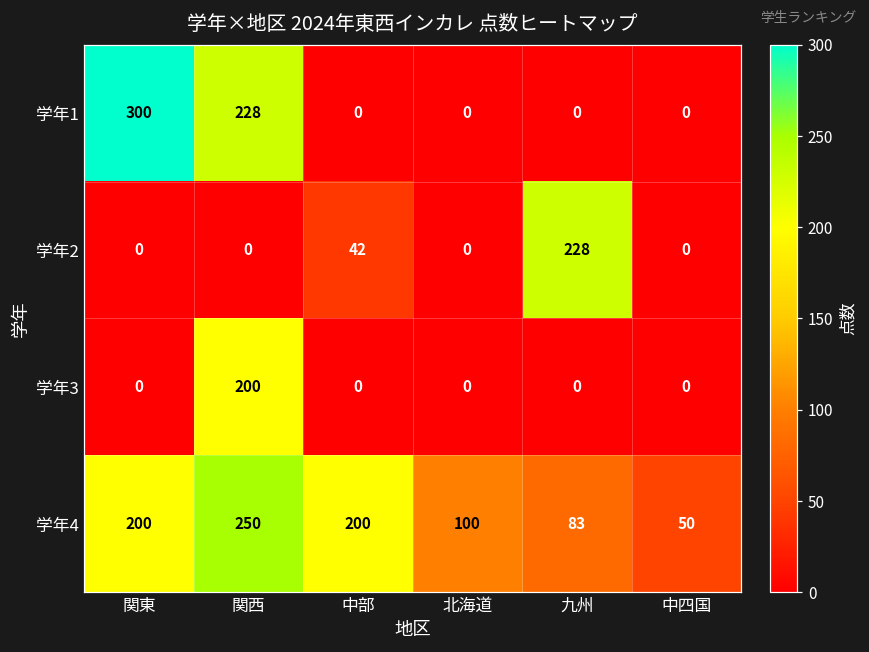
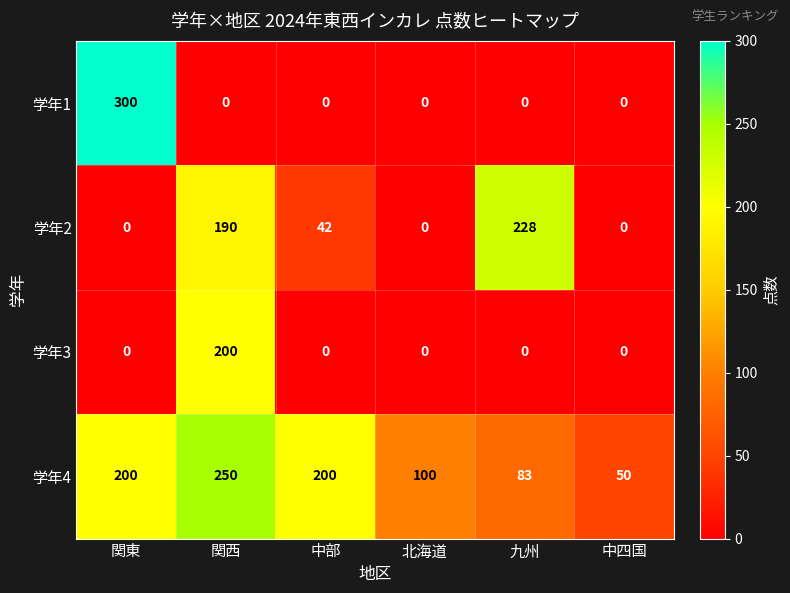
  {
    "学年1": {
      "関東": 300,
-     "関西": 228,
+     "関西": 0,
      "中部": 0,
      "北海道": 0,
      "九州": 0,
      "中四国": 0
    },
    "学年2": {
      "関東": 0,
-     "関西": 0,
+     "関西": 190,
      "中部": 42,
      "北海道": 0,
      "九州": 228,
      "中四国": 0
    },
    "学年3": {
      "関東": 0,
      "関西": 200,
      "中部": 0,
      "北海道": 0,
      "九州": 0,
      "中四国": 0
    },
    "学年4": {
      "関東": 200,
      "関西": 250,
      "中部": 200,
      "北海道": 100,
      "九州": 83,
      "中四国": 50
    }
  }
